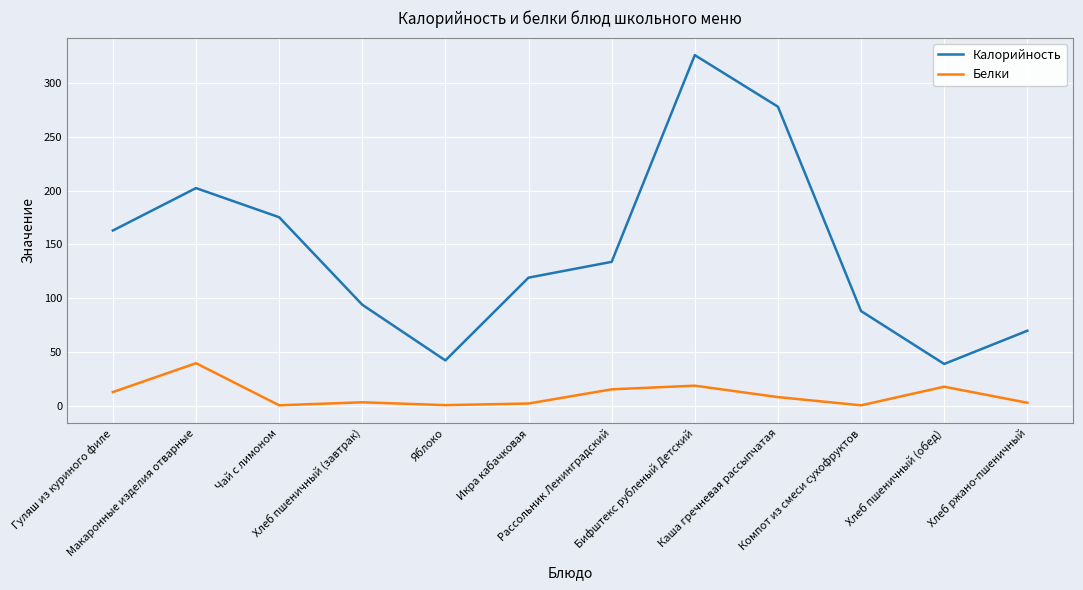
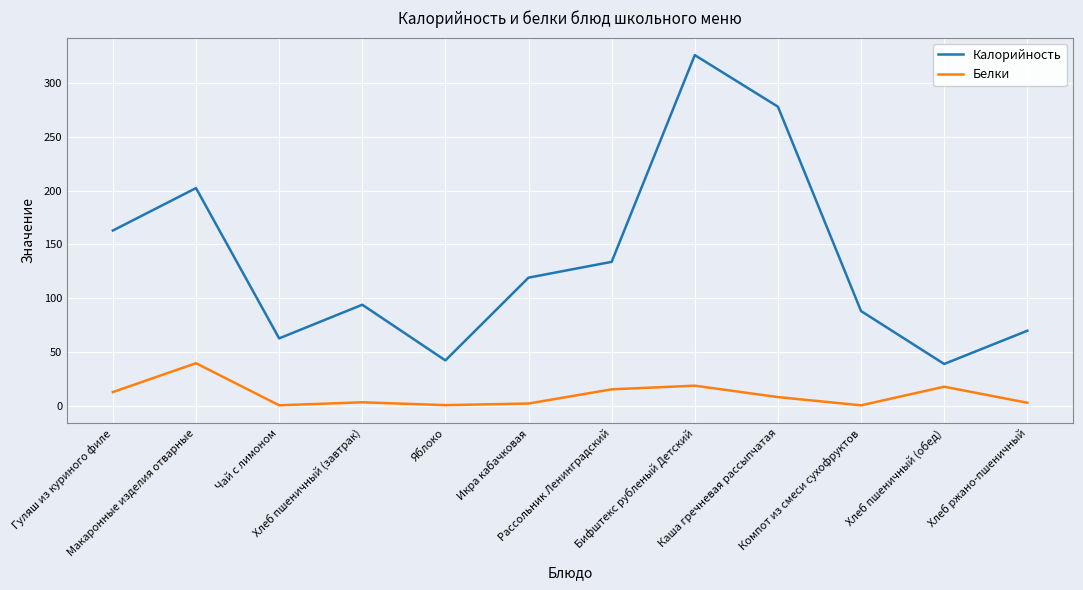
  {
    "Калорийность": {
      "Гуляш из куриного филе": 163,
      "Макаронные изделия отварные": 202,
-     "Чай с лимоном": 175,
+     "Чай с лимоном": 63,
      "Хлеб пшеничный (завтрак)": 94,
      "Яблоко": 42,
      "Икра кабачковая": 119,
      "Рассольник Ленинградский": 134,
      "Бифштекс рубленый Детский": 326,
      "Каша гречневая рассыпчатая": 278,
      "Компот из смеси сухофруктов": 88,
      "Хлеб пшеничный (обед)": 39,
      "Хлеб ржано-пшеничный": 70
    },
    "Белки": {
      "Гуляш из куриного филе": 13,
      "Макаронные изделия отварные": 39,
      "Чай с лимоном": 0,
      "Хлеб пшеничный (завтрак)": 3,
      "Яблоко": 0,
      "Икра кабачковая": 2,
      "Рассольник Ленинградский": 15,
      "Бифштекс рубленый Детский": 19,
      "Каша гречневая рассыпчатая": 8,
      "Компот из смеси сухофруктов": 0,
      "Хлеб пшеничный (обед)": 18,
      "Хлеб ржано-пшеничный": 3
    }
  }
